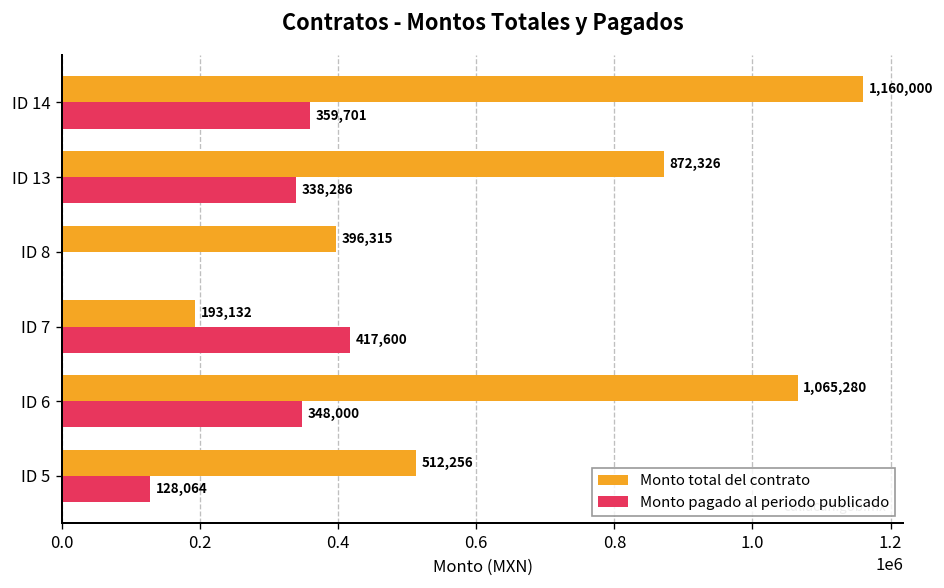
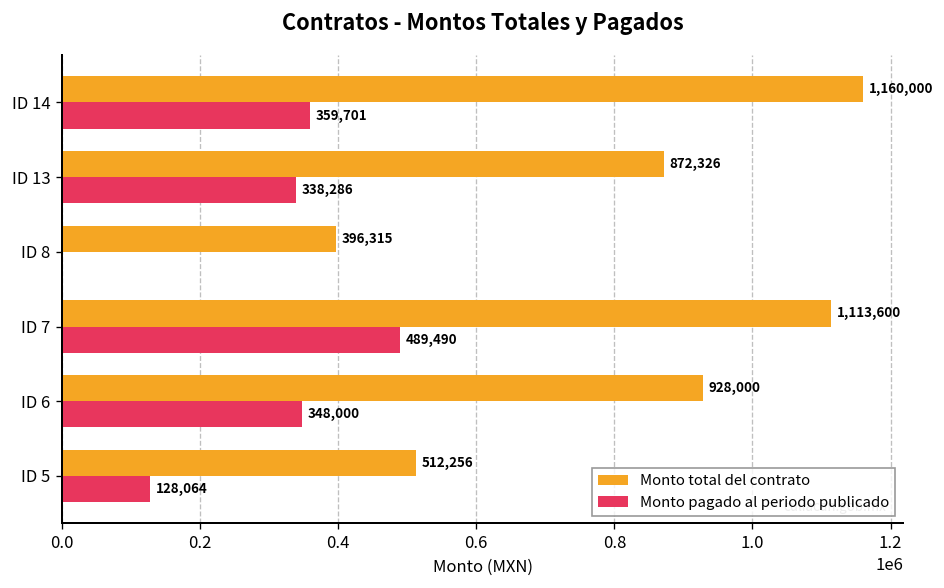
  {
    "Monto total del contrato": {
      "ID 14": "1,160,000",
      "ID 13": "872,326",
      "ID 8": "396,315",
-     "ID 7": "193,132",
-     "ID 6": "1,065,280",
+     "ID 7": "1,113,600",
+     "ID 6": "928,000",
      "ID 5": "512,256"
    },
    "Monto pagado al periodo publicado": {
      "ID 14": "359,701",
      "ID 13": "338,286",
-     "ID 7": "417,600",
+     "ID 7": "489,490",
      "ID 6": "348,000",
      "ID 5": "128,064"
    }
  }
